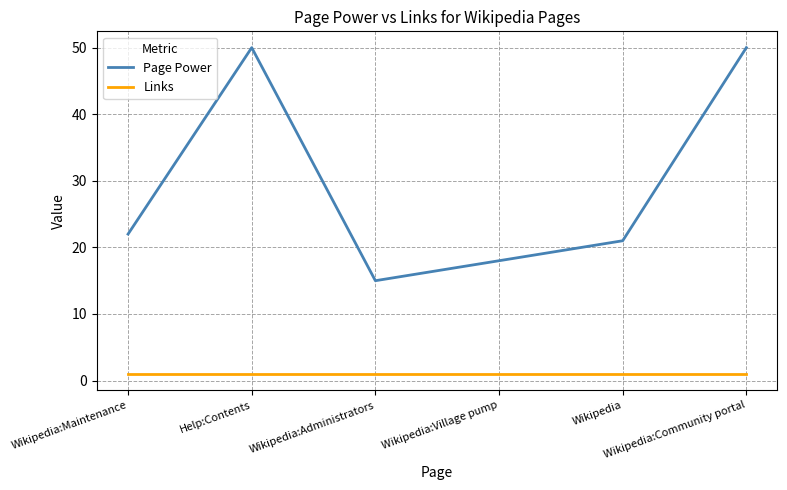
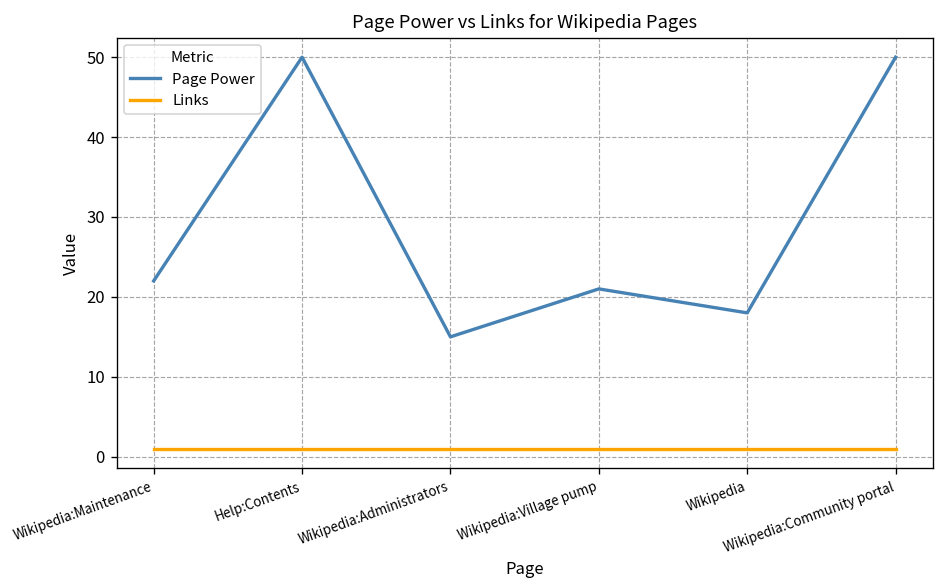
  {
    "Page Power": {
      "Wikipedia:Maintenance": 22,
      "Help:Contents": 50,
      "Wikipedia:Administrators": 15,
-     "Wikipedia:Village pump": 18,
-     "Wikipedia": 21,
+     "Wikipedia:Village pump": 21,
+     "Wikipedia": 18,
      "Wikipedia:Community portal": 50
    },
    "Links": {
      "Wikipedia:Maintenance": 1,
      "Help:Contents": 1,
      "Wikipedia:Administrators": 1,
      "Wikipedia:Village pump": 1,
      "Wikipedia": 1,
      "Wikipedia:Community portal": 1
    }
  }
